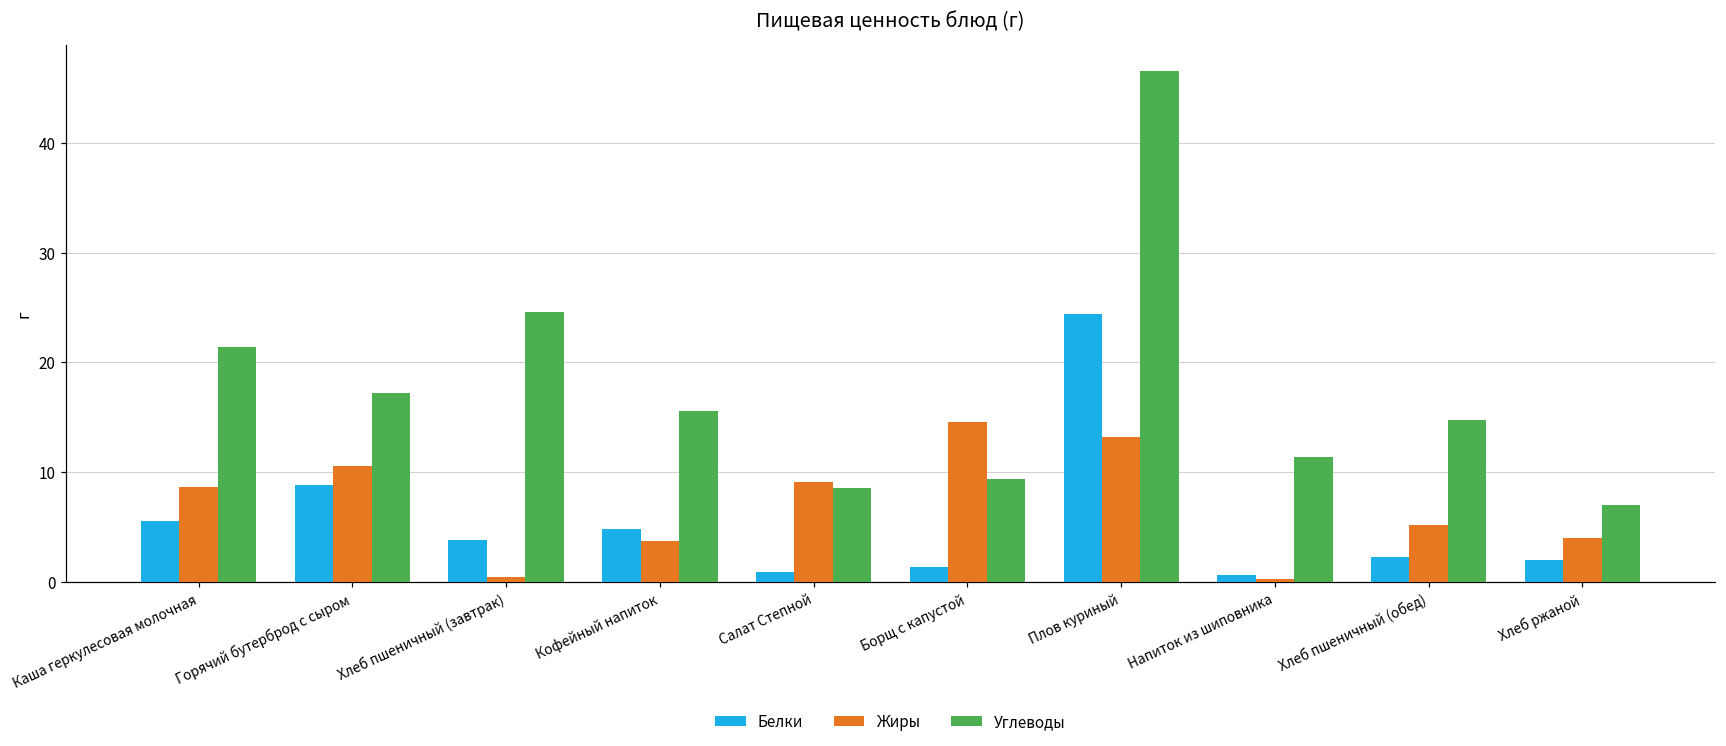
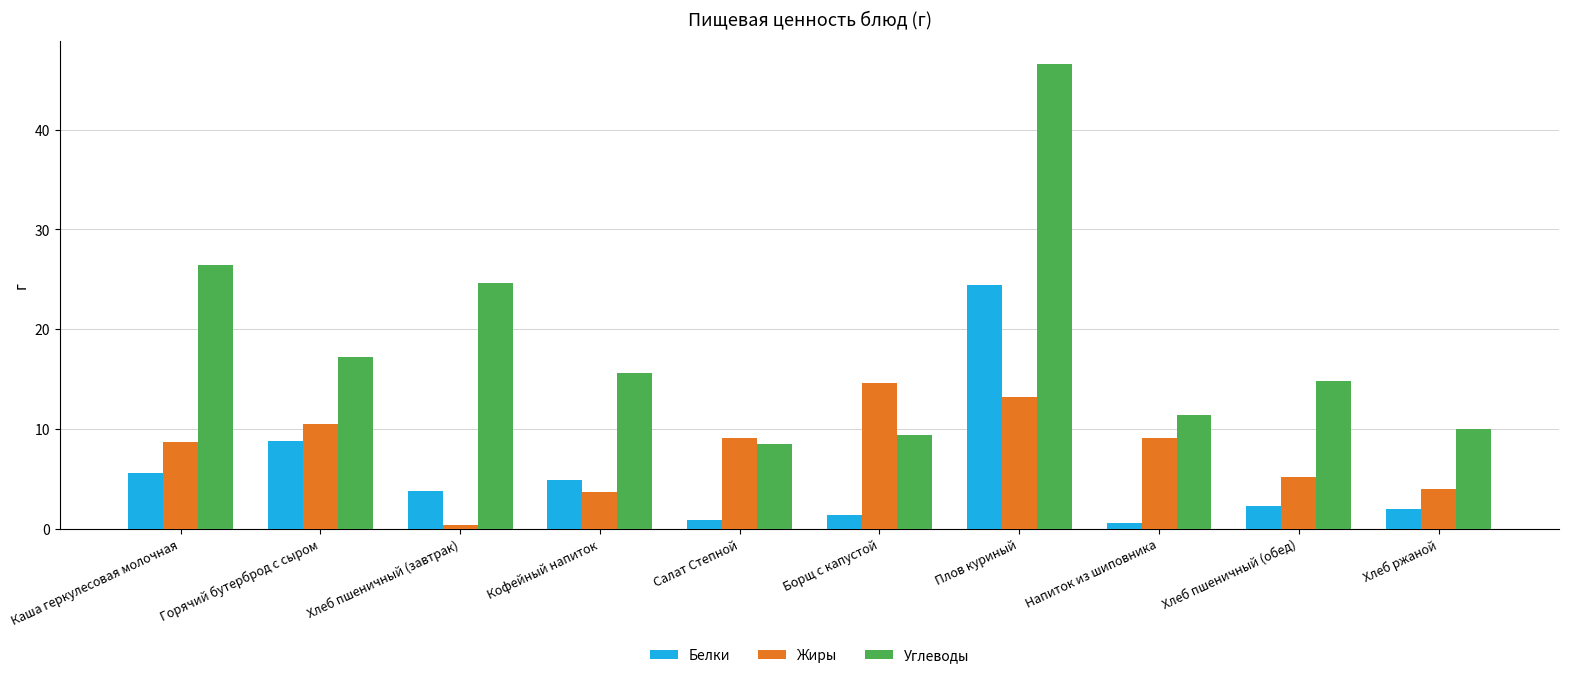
  {
    "Белки": {
      "Каша геркулесовая молочная": 6,
      "Горячий бутерброд с сыром": 9,
      "Хлеб пшеничный (завтрак)": 4,
      "Кофейный напиток": 5,
      "Салат Степной": 1,
      "Борщ с капустой": 1,
      "Плов куриный": 24,
      "Напиток из шиповника": 1,
      "Хлеб пшеничный (обед)": 2,
      "Хлеб ржаной": 2
    },
    "Жиры": {
      "Каша геркулесовая молочная": 9,
      "Горячий бутерброд с сыром": 11,
      "Хлеб пшеничный (завтрак)": 0,
      "Кофейный напиток": 4,
      "Салат Степной": 9,
      "Борщ с капустой": 15,
      "Плов куриный": 13,
-     "Напиток из шиповника": 0,
+     "Напиток из шиповника": 9,
      "Хлеб пшеничный (обед)": 5,
      "Хлеб ржаной": 4
    },
    "Углеводы": {
-     "Каша геркулесовая молочная": 21,
+     "Каша геркулесовая молочная": 26,
      "Горячий бутерброд с сыром": 17,
      "Хлеб пшеничный (завтрак)": 25,
      "Кофейный напиток": 16,
      "Салат Степной": 9,
      "Борщ с капустой": 9,
      "Плов куриный": 47,
      "Напиток из шиповника": 11,
      "Хлеб пшеничный (обед)": 15,
-     "Хлеб ржаной": 7
+     "Хлеб ржаной": 10
    }
  }
